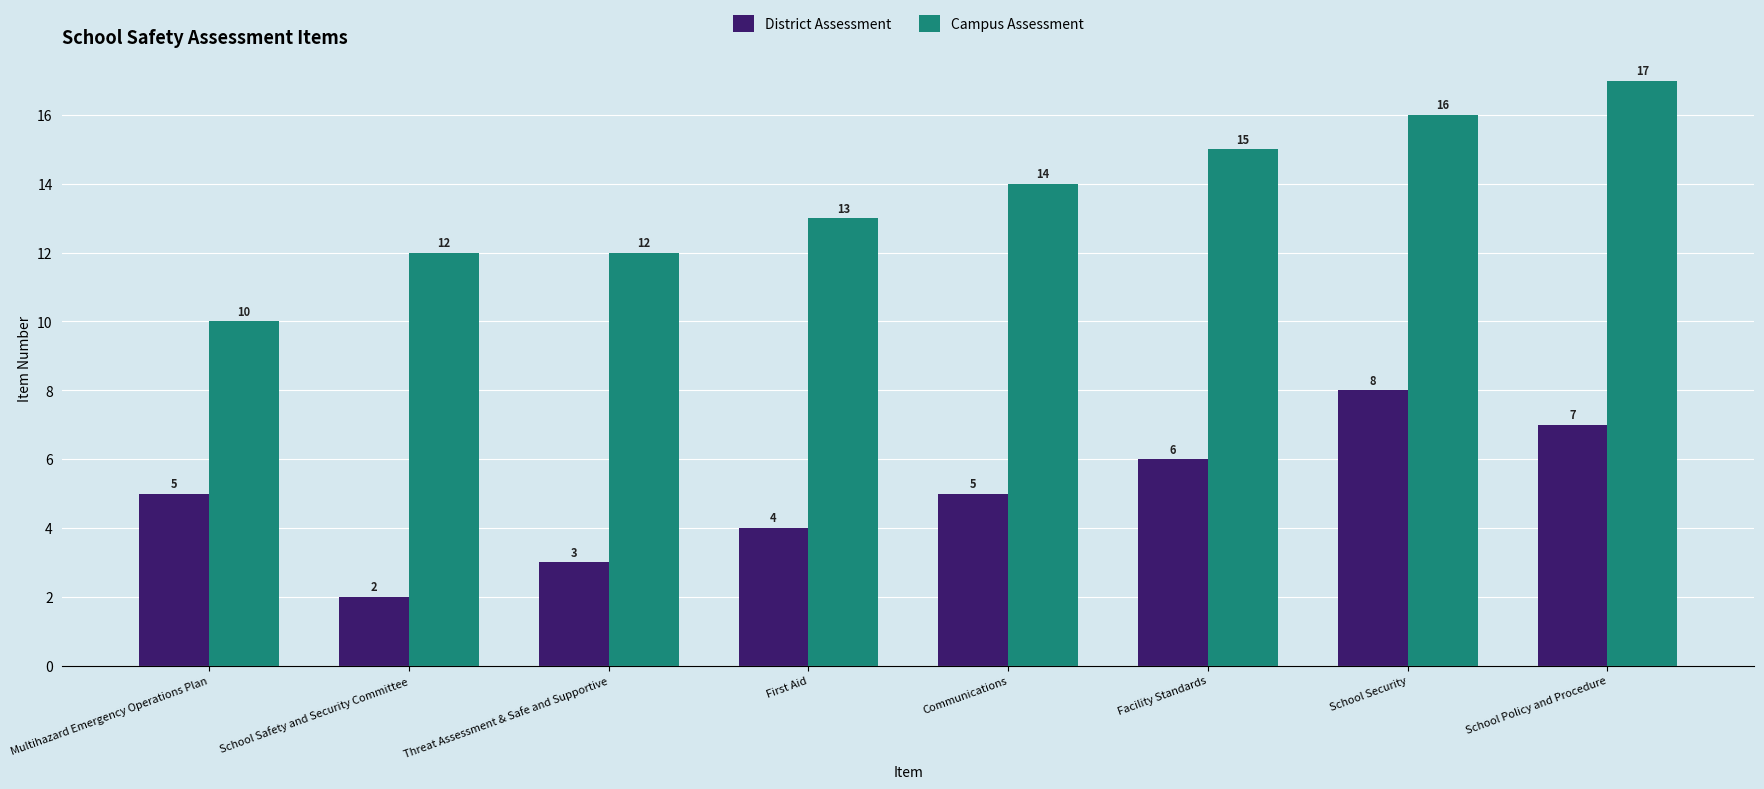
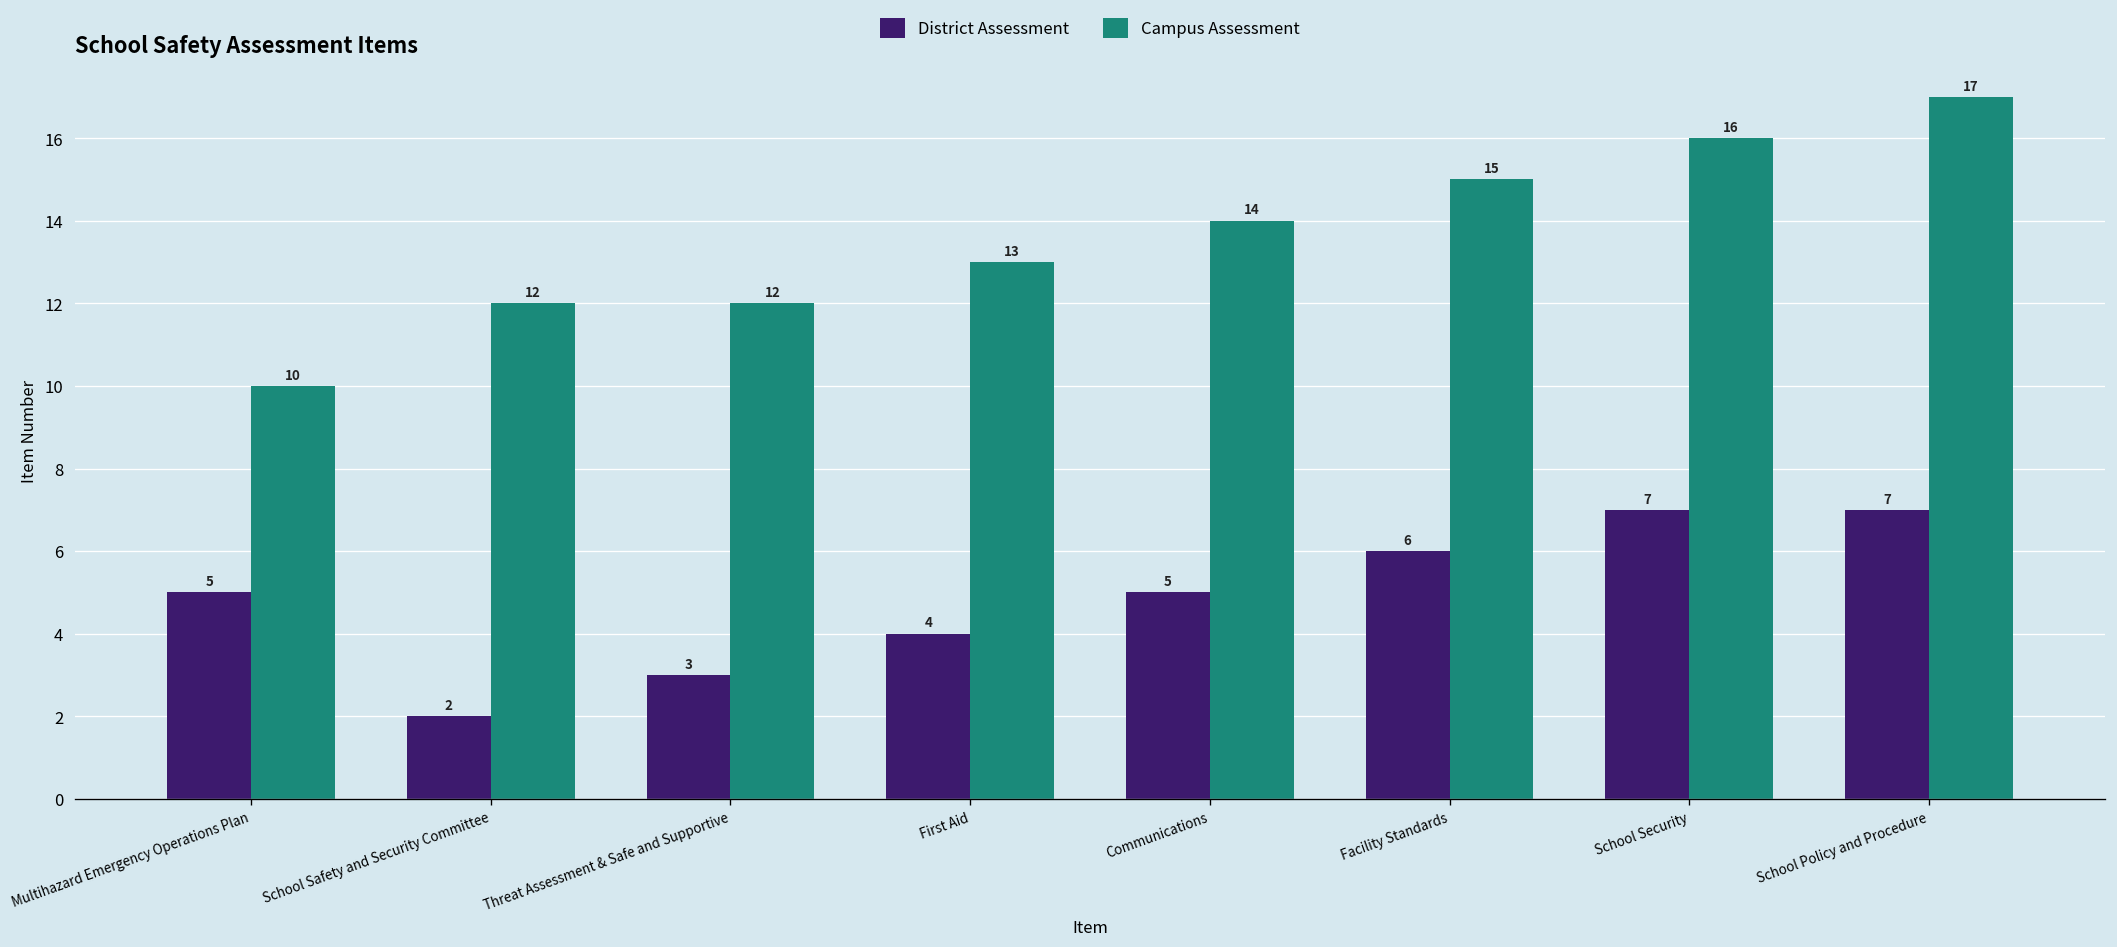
  {
    "District Assessment": {
      "Multihazard Emergency Operations Plan": 5,
      "School Safety and Security Committee": 2,
      "Threat Assessment & Safe and Supportive": 3,
      "First Aid": 4,
      "Communications": 5,
      "Facility Standards": 6,
-     "School Security": 8,
+     "School Security": 7,
      "School Policy and Procedure": 7
    },
    "Campus Assessment": {
      "Multihazard Emergency Operations Plan": 10,
      "School Safety and Security Committee": 12,
      "Threat Assessment & Safe and Supportive": 12,
      "First Aid": 13,
      "Communications": 14,
      "Facility Standards": 15,
      "School Security": 16,
      "School Policy and Procedure": 17
    }
  }
